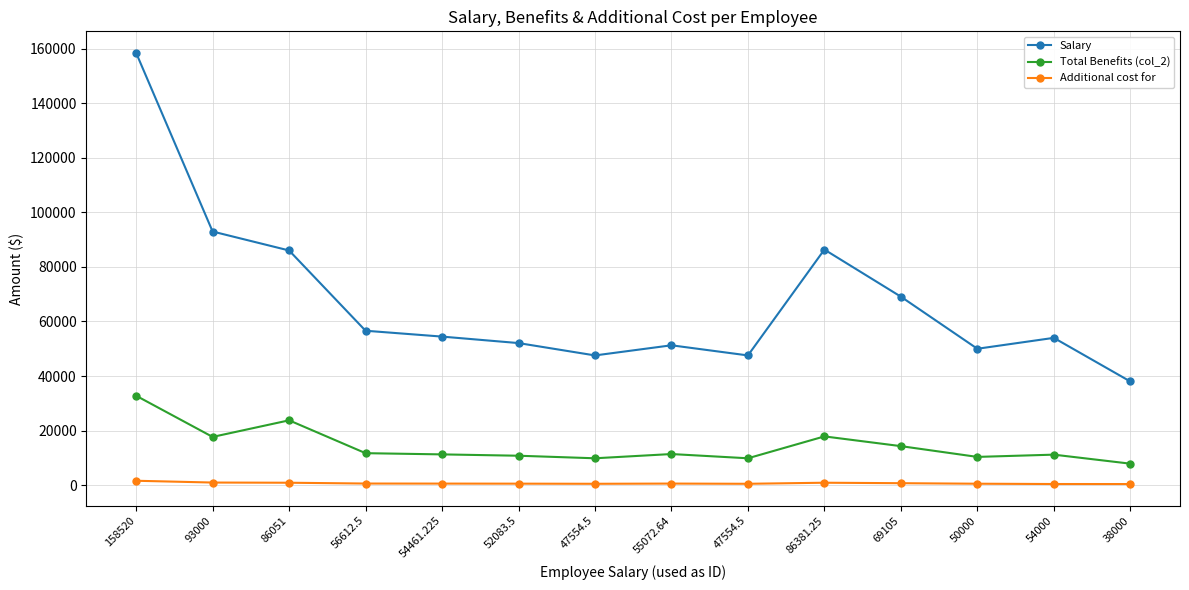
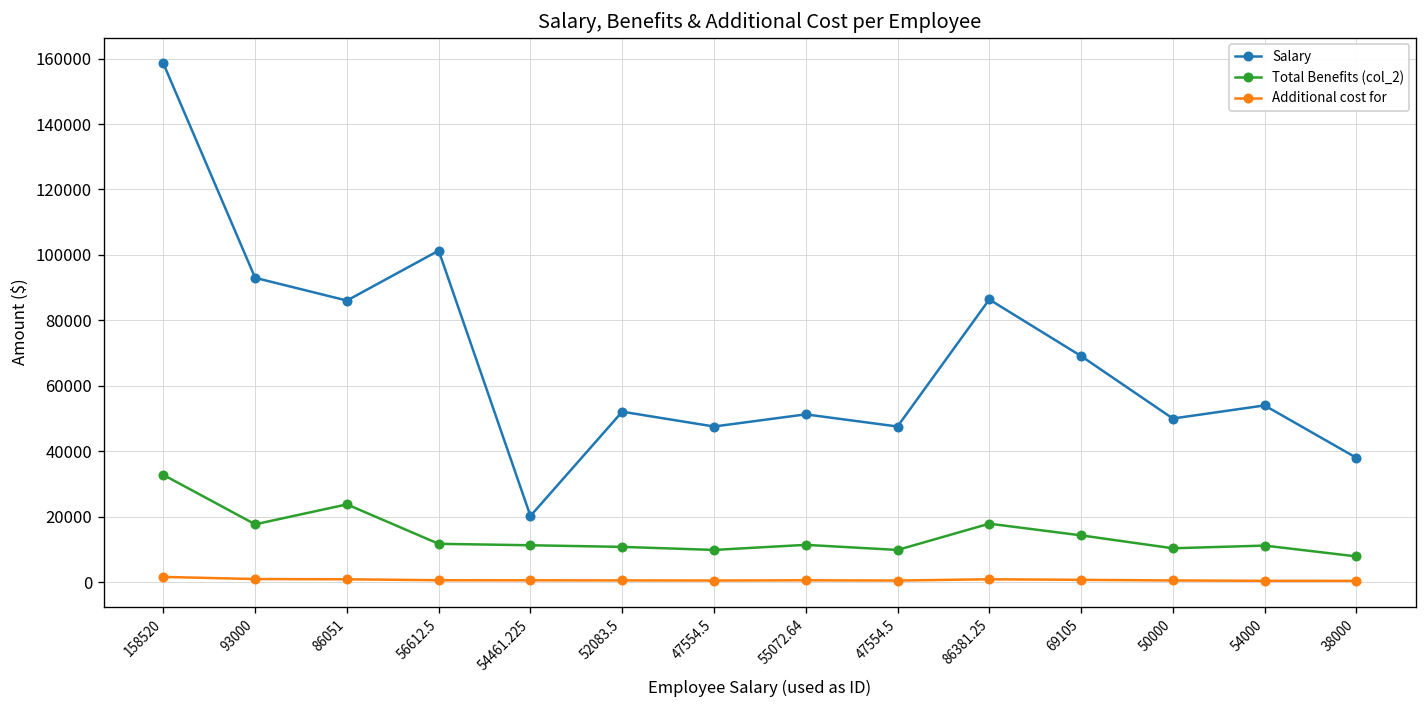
  {
    "Salary": {
      "158520": 159000,
      "93000": 93000,
      "86051": 86000,
-     "56612.5": 57000,
-     "54461.225": 54000,
+     "56612.5": 101000,
+     "54461.225": 20000,
      "52083.5": 52000,
      "55072.64": 51000,
      "86381.25": 86000,
      "69105": 69000,
      "50000": 50000,
      "54000": 54000,
      "38000": 38000
    },
    "Total Benefits (col_2)": {
      "158520": 33000,
      "93000": 18000,
      "86051": 24000,
      "56612.5": 12000,
      "54461.225": 11000,
      "52083.5": 11000,
      "55072.64": 11000,
      "86381.25": 18000,
      "69105": 14000,
      "50000": 10000,
      "54000": 11000,
      "38000": 8000
    },
    "Additional cost for": {
      "158520": 2000,
      "93000": 1000,
      "86051": 1000,
      "56612.5": 1000,
      "54461.225": 1000,
      "52083.5": 1000,
      "55072.64": 1000,
      "86381.25": 1000,
      "69105": 1000,
      "50000": 1000,
      "54000": 0,
      "38000": 0
    }
  }
